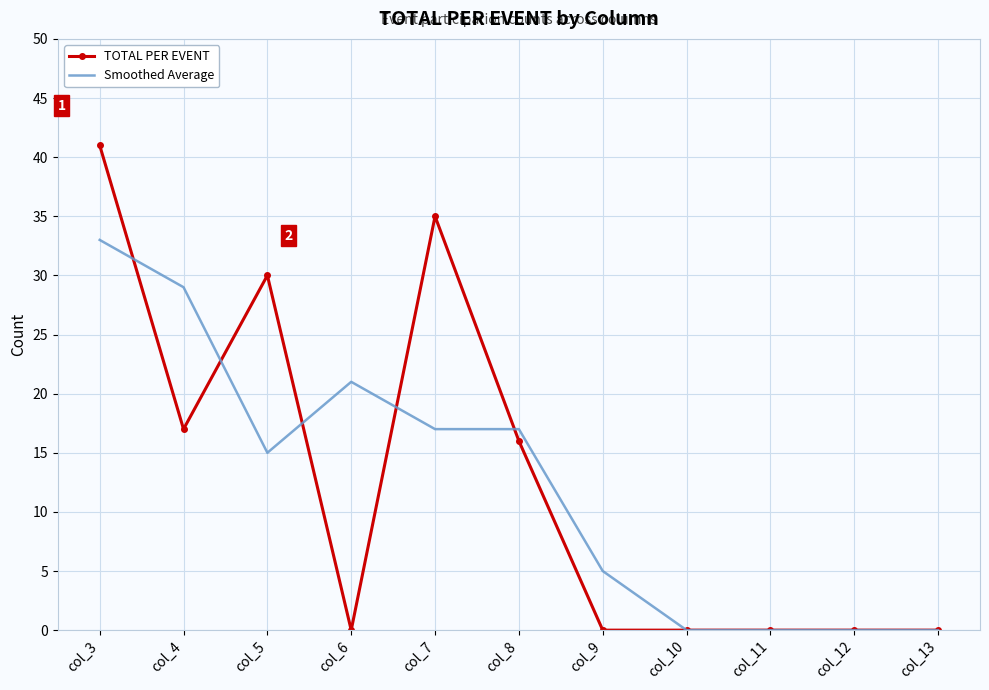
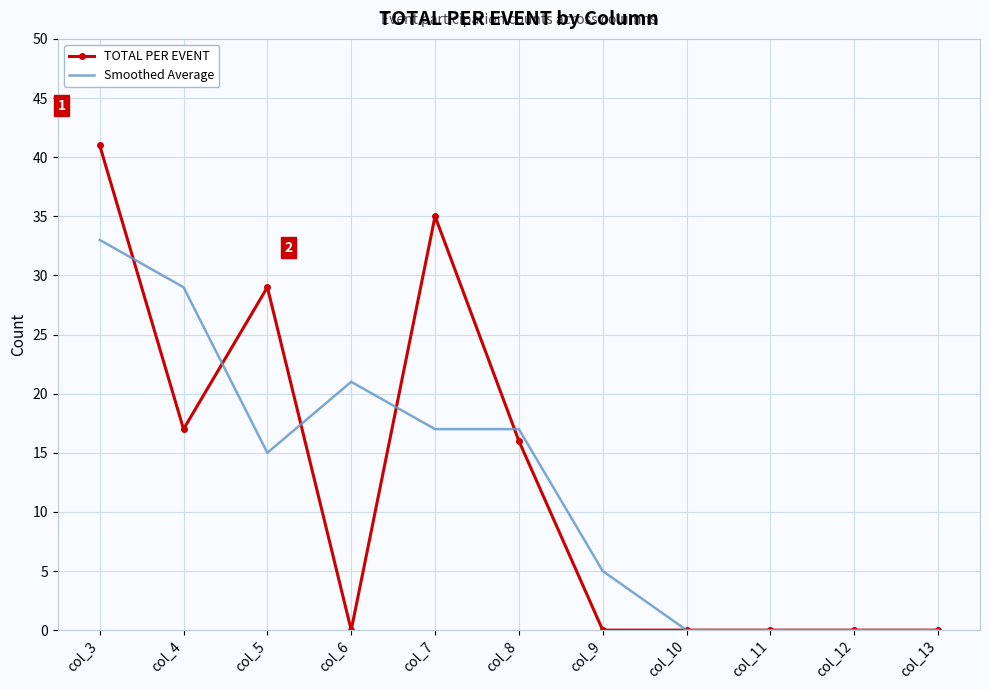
  {
    "TOTAL PER EVENT": {
      "col_3": 41,
      "col_4": 17,
-     "col_5": 30,
+     "col_5": 29,
      "col_6": 0,
      "col_7": 35,
      "col_8": 16,
      "col_9": 0
    },
    "Smoothed Average": {
      "col_3": 33,
      "col_4": 29,
      "col_5": 15,
      "col_6": 21,
      "col_7": 17,
      "col_8": 17,
      "col_9": 5
    }
  }
